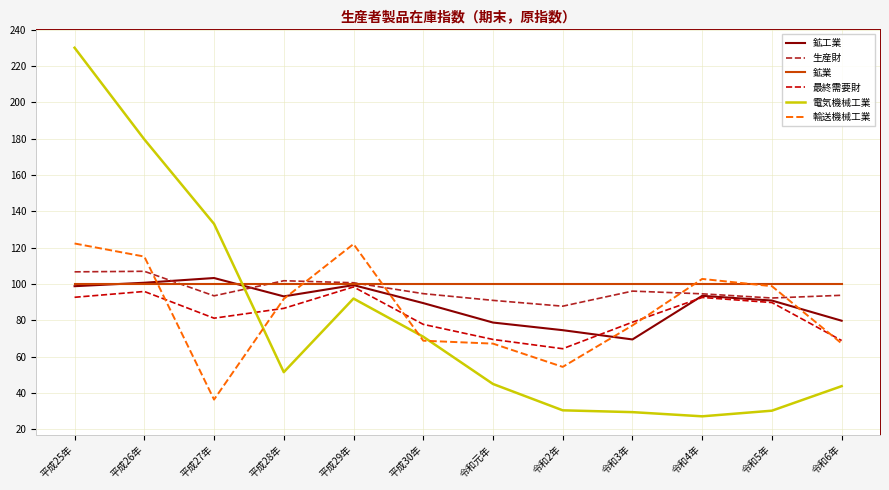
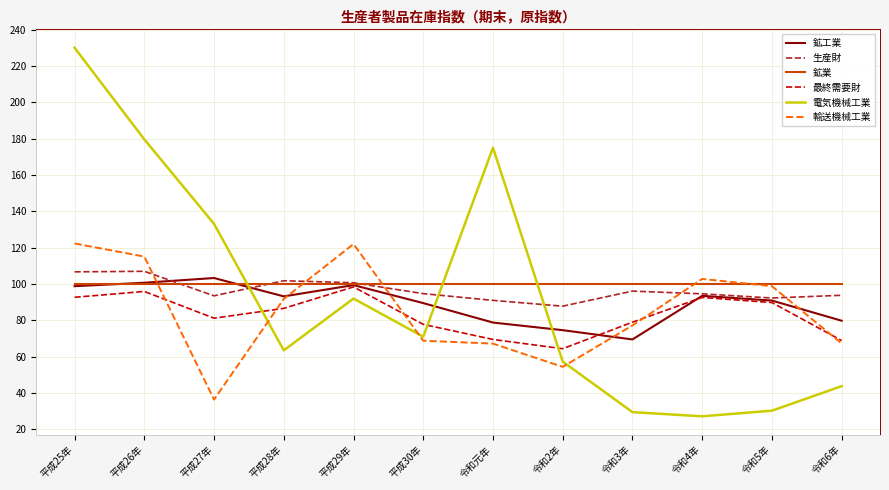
  {
    "鉱工業": {
      "平成27年": 103,
      "平成30年": 90,
      "令和元年": 79,
      "令和2年": 75,
      "令和3年": 70,
      "令和6年": 80
    },
    "電気機械工業": {
      "平成25年": 230,
      "平成26年": 180,
      "平成27年": 133,
-     "平成28年": 52,
+     "平成28年": 64,
      "平成29年": 92,
      "平成30年": 71,
-     "令和元年": 45,
-     "令和2年": 31,
+     "令和元年": 175,
+     "令和2年": 57,
      "令和3年": 30,
      "令和4年": 27,
      "令和5年": 30,
      "令和6年": 44
    },
    "輸送機械工業": {
      "平成25年": 122,
      "平成26年": 115,
      "平成27年": 36,
      "平成29年": 122,
      "平成30年": 69,
      "令和元年": 67,
      "令和2年": 54,
      "令和3年": 77,
      "令和4年": 103,
      "令和6年": 67
    }
  }
